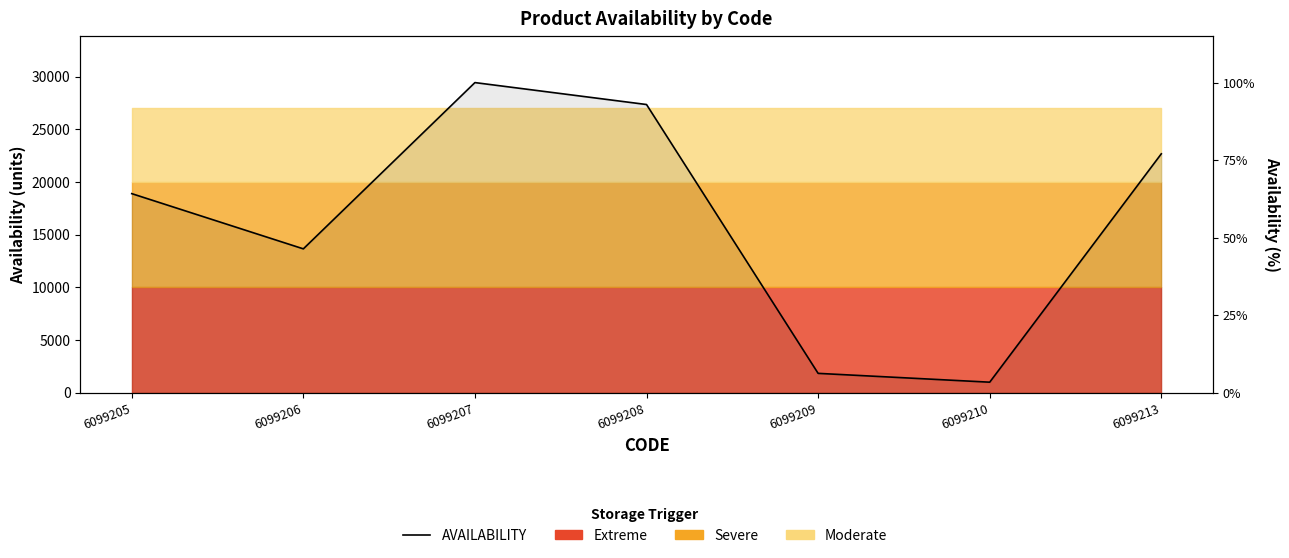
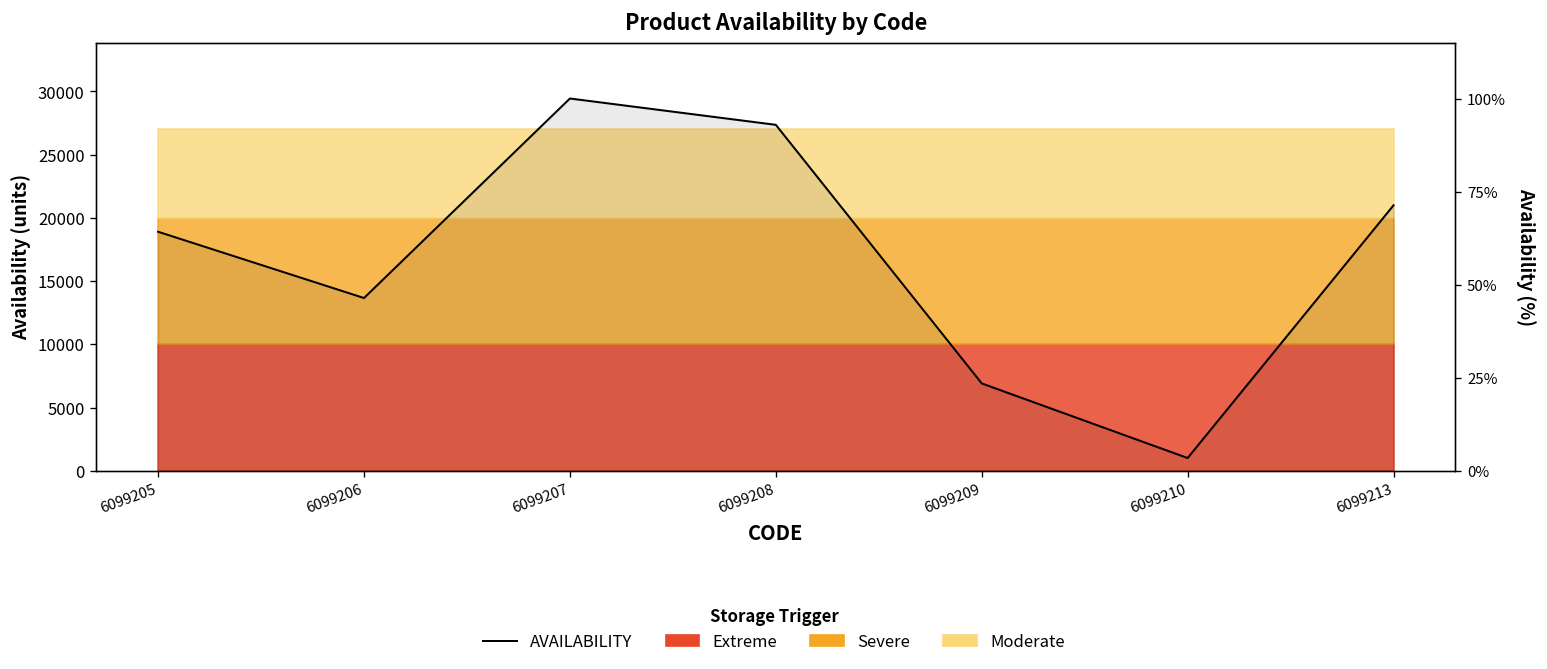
  {
    "AVAILABILITY": {
      "6099205": 18900,
      "6099206": 13700,
      "6099207": 29400,
      "6099208": 27400,
-     "6099209": 1800,
+     "6099209": 6900,
      "6099210": 1000,
-     "6099213": 22700
+     "6099213": 21000
    },
    "Extreme": {
      "6099209": 10000,
      "6099210": 10000
    }
  }
